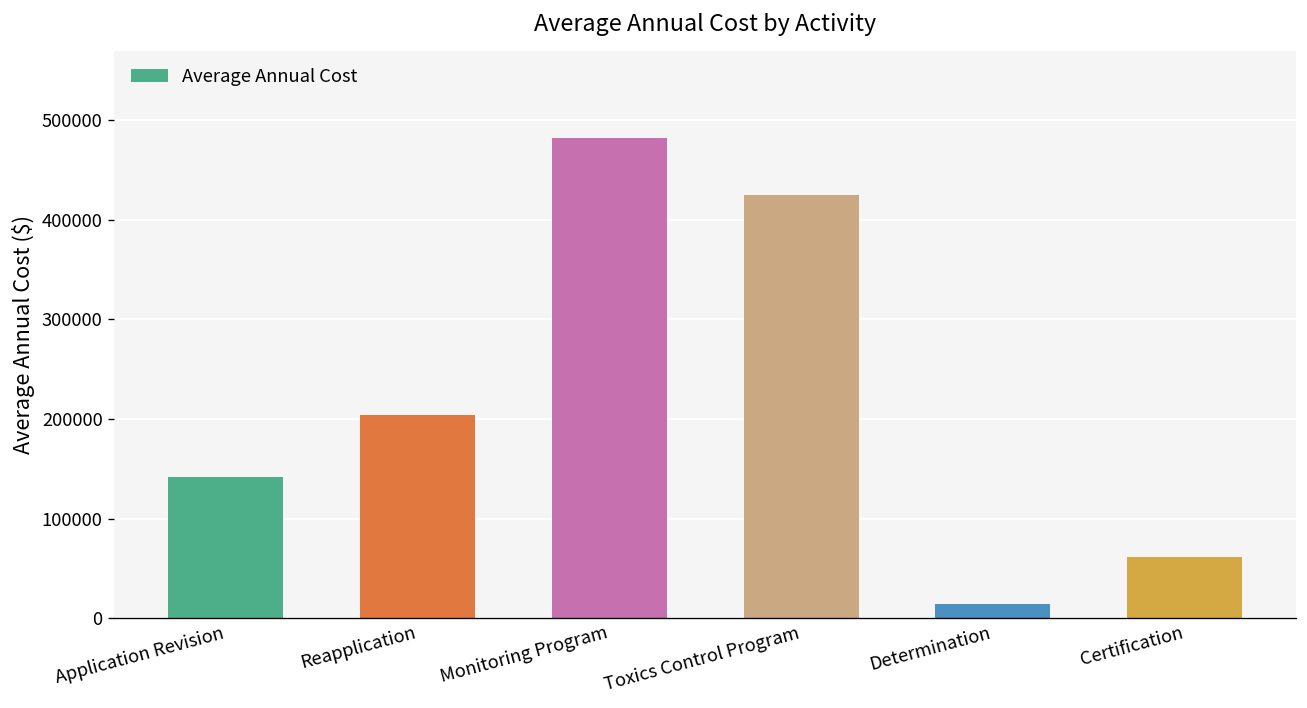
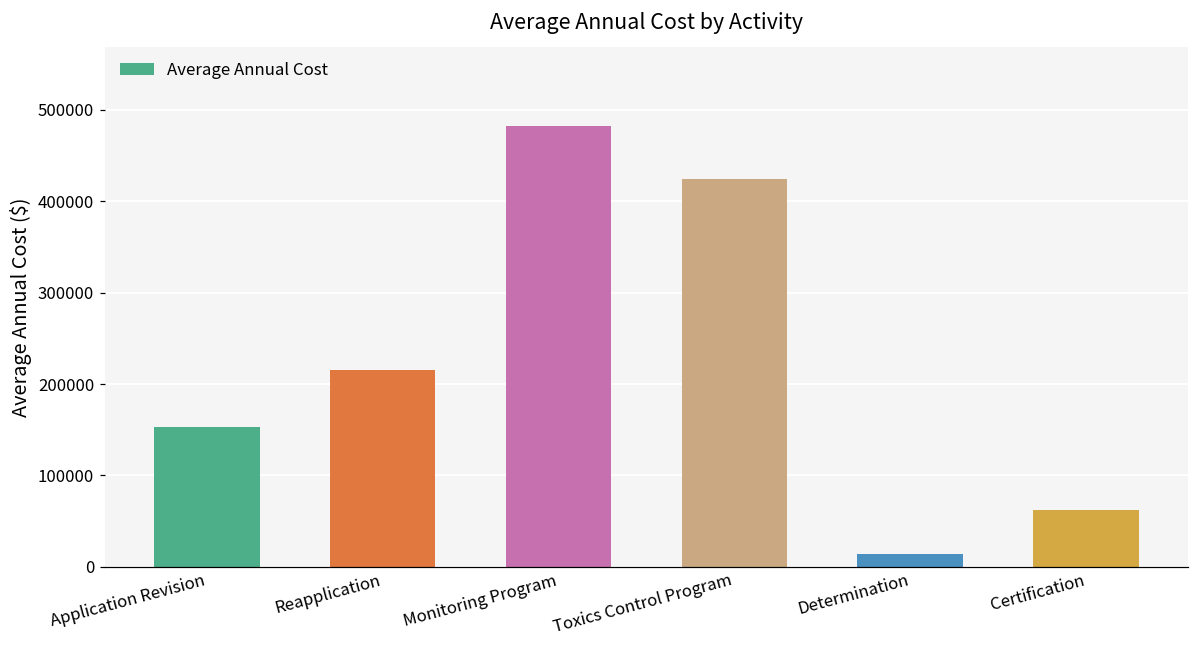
  {
-   "Application Revision": 140000,
-   "Reapplication": 200000,
+   "Application Revision": 150000,
+   "Reapplication": 220000,
    "Monitoring Program": 480000,
    "Toxics Control Program": 420000,
    "Determination": 10000,
    "Certification": 60000
  }
